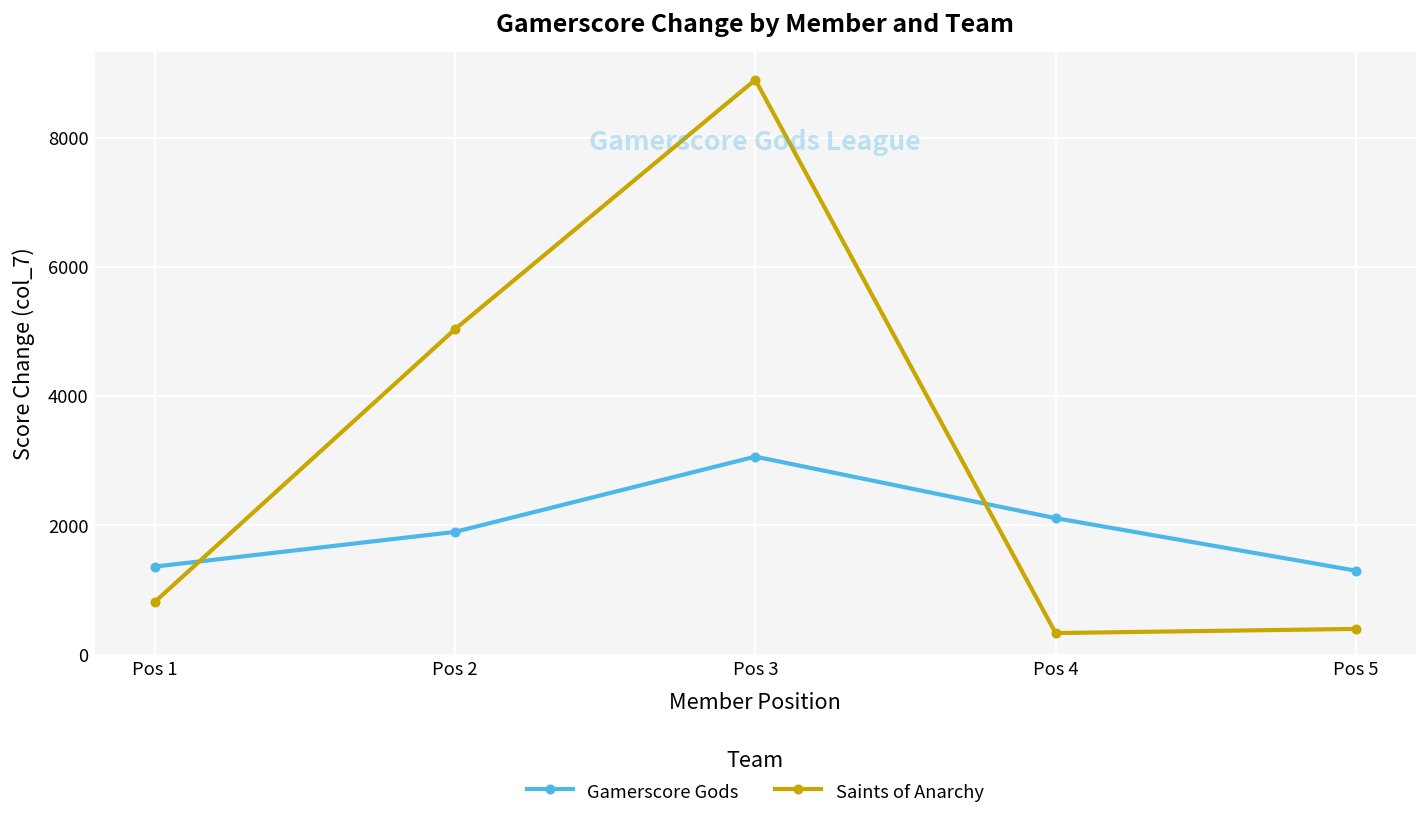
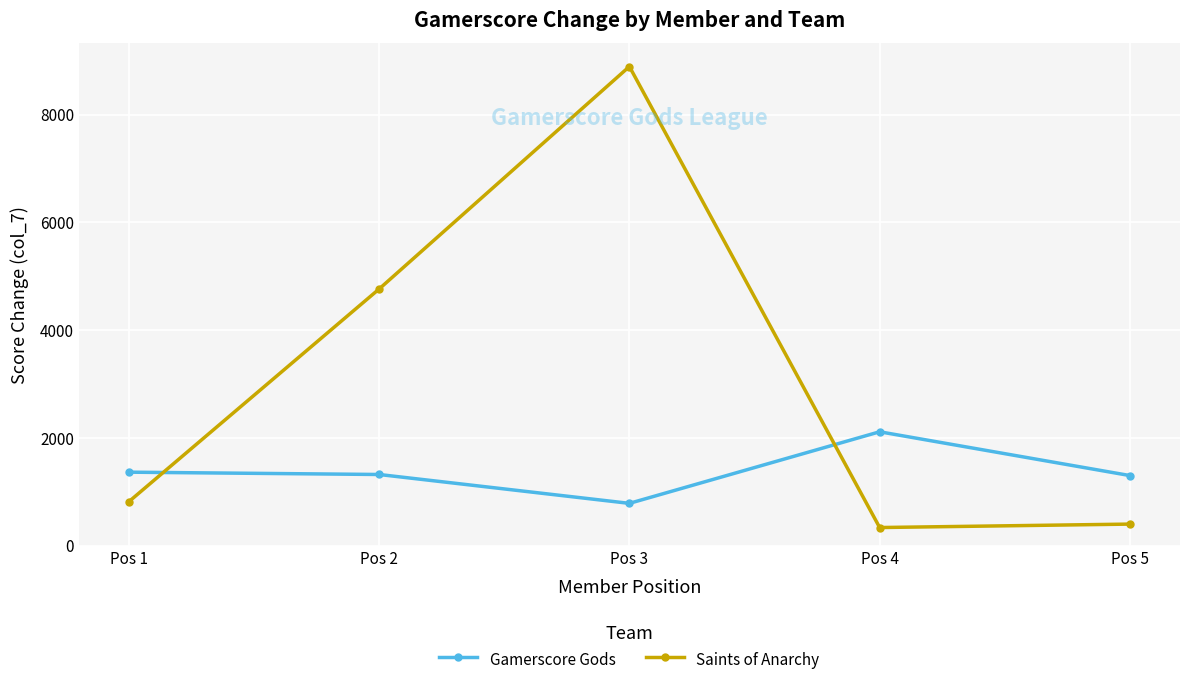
  {
    "Gamerscore Gods": {
      "Pos 1": 1400,
-     "Pos 2": 1900,
-     "Pos 3": 3100,
+     "Pos 2": 1300,
+     "Pos 3": 800,
      "Pos 4": 2100,
      "Pos 5": 1300
    },
    "Saints of Anarchy": {
      "Pos 1": 800,
-     "Pos 2": 5000,
+     "Pos 2": 4800,
      "Pos 3": 8900,
      "Pos 4": 300,
      "Pos 5": 400
    }
  }
